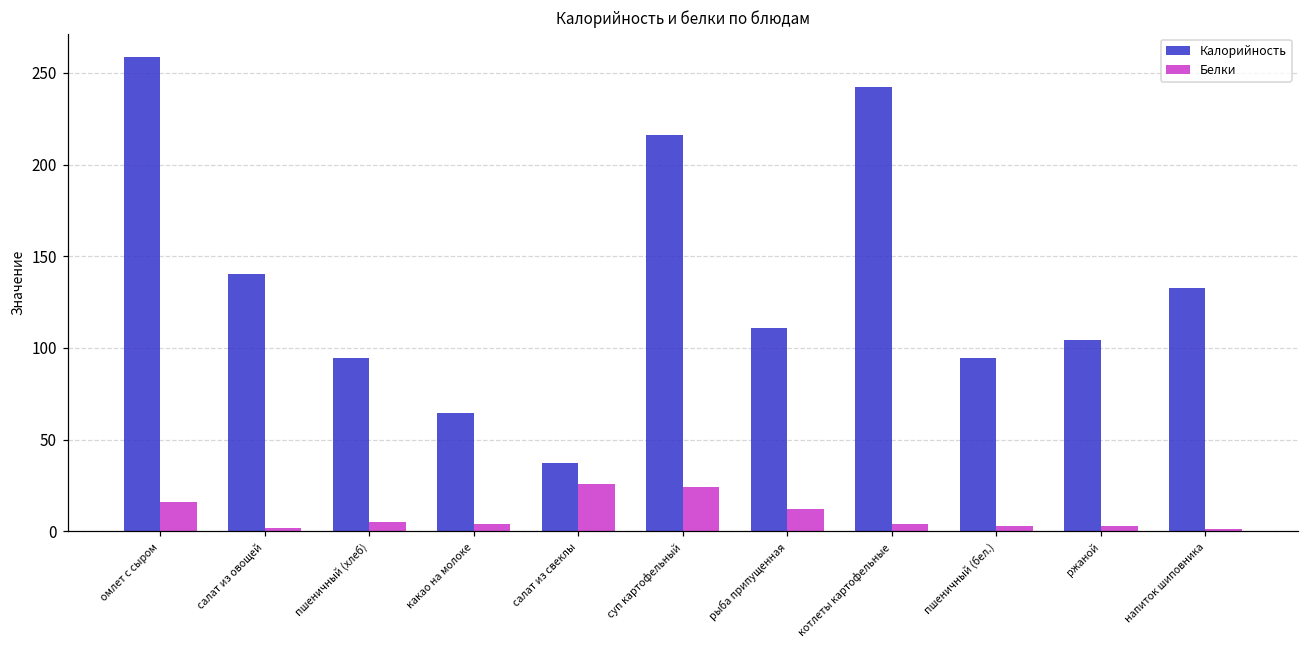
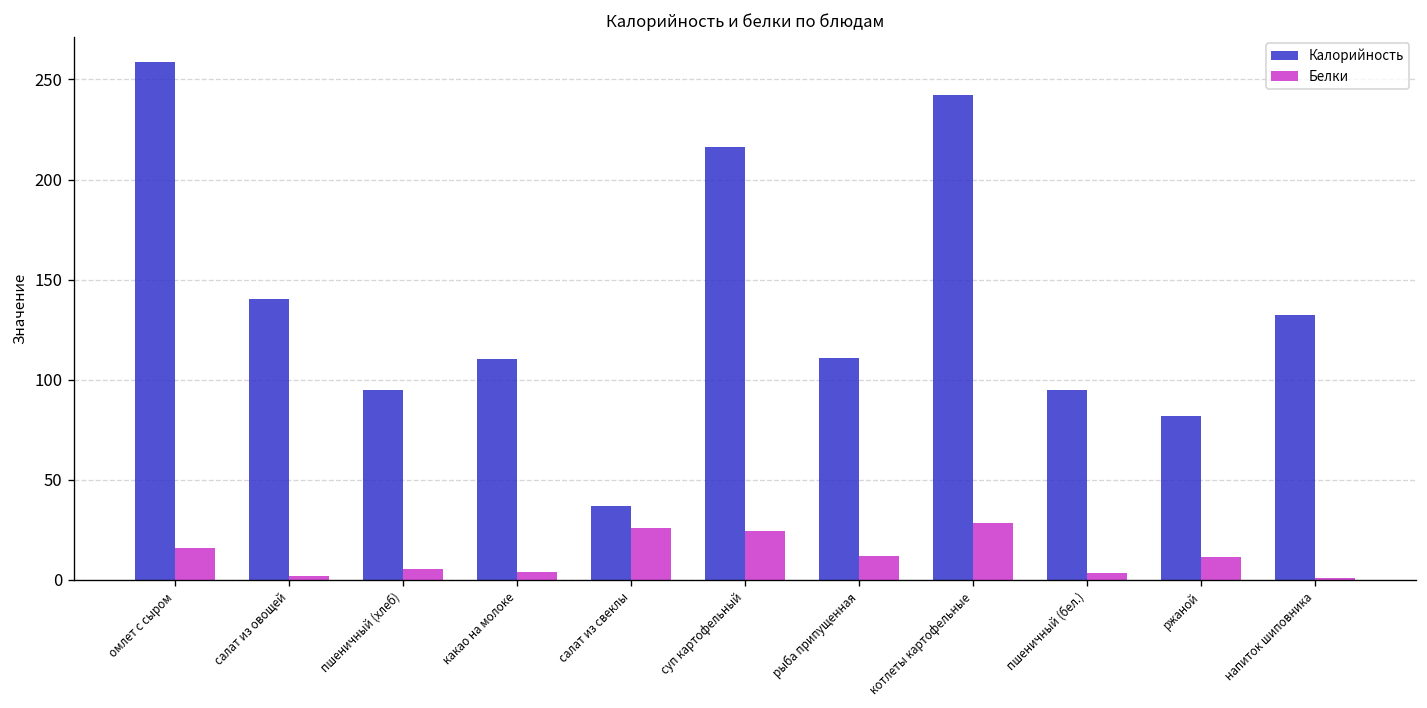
  {
    "Калорийность": {
      "омлет с сыром": 259,
      "салат из овощей": 140,
      "пшеничный (хлеб)": 95,
-     "какао на молоке": 65,
+     "какао на молоке": 110,
      "салат из свеклы": 37,
      "суп картофельный": 216,
      "рыба припущенная": 111,
      "котлеты картофельные": 242,
      "пшеничный (бел.)": 95,
-     "ржаной": 104,
+     "ржаной": 82,
      "напиток шиповника": 133
    },
    "Белки": {
      "омлет с сыром": 16,
      "салат из овощей": 2,
      "пшеничный (хлеб)": 5,
      "какао на молоке": 4,
      "салат из свеклы": 26,
      "суп картофельный": 24,
      "рыба припущенная": 12,
-     "котлеты картофельные": 4,
+     "котлеты картофельные": 28,
      "пшеничный (бел.)": 3,
-     "ржаной": 3
+     "ржаной": 11
    }
  }
